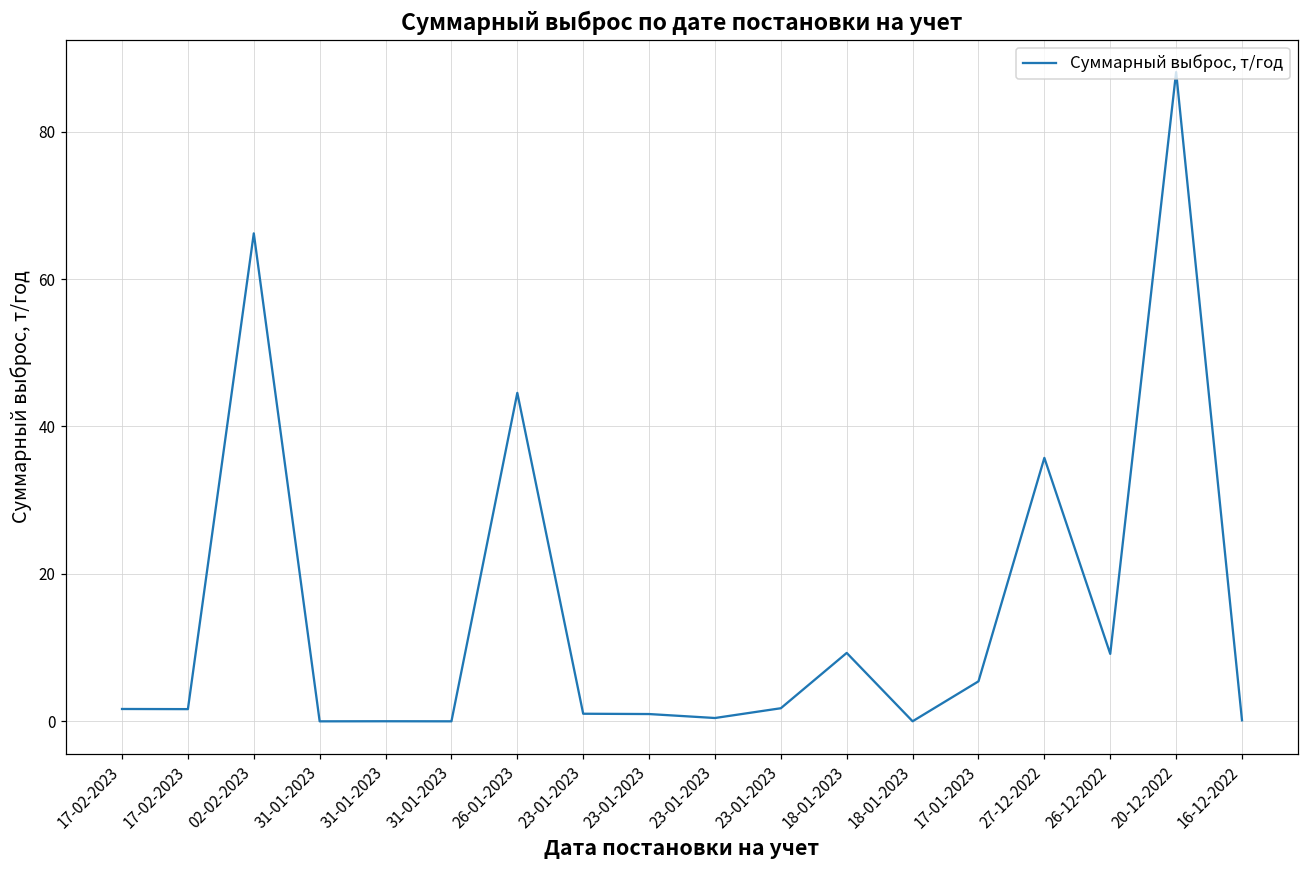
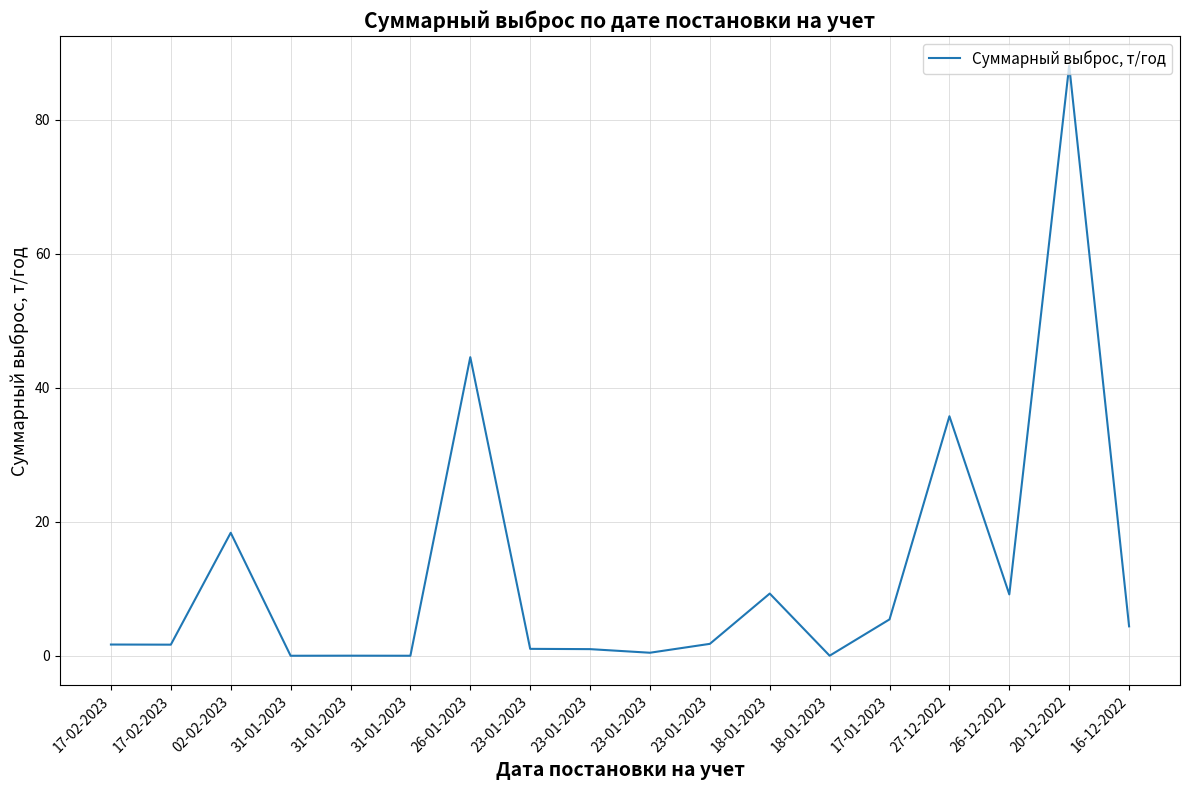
  {
-   "02-02-2023": 66,
+   "02-02-2023": 18,
    "26-01-2023": 45,
    "17-01-2023": 5,
    "27-12-2022": 36,
    "26-12-2022": 9,
-   "16-12-2022": 0
+   "16-12-2022": 4
  }
